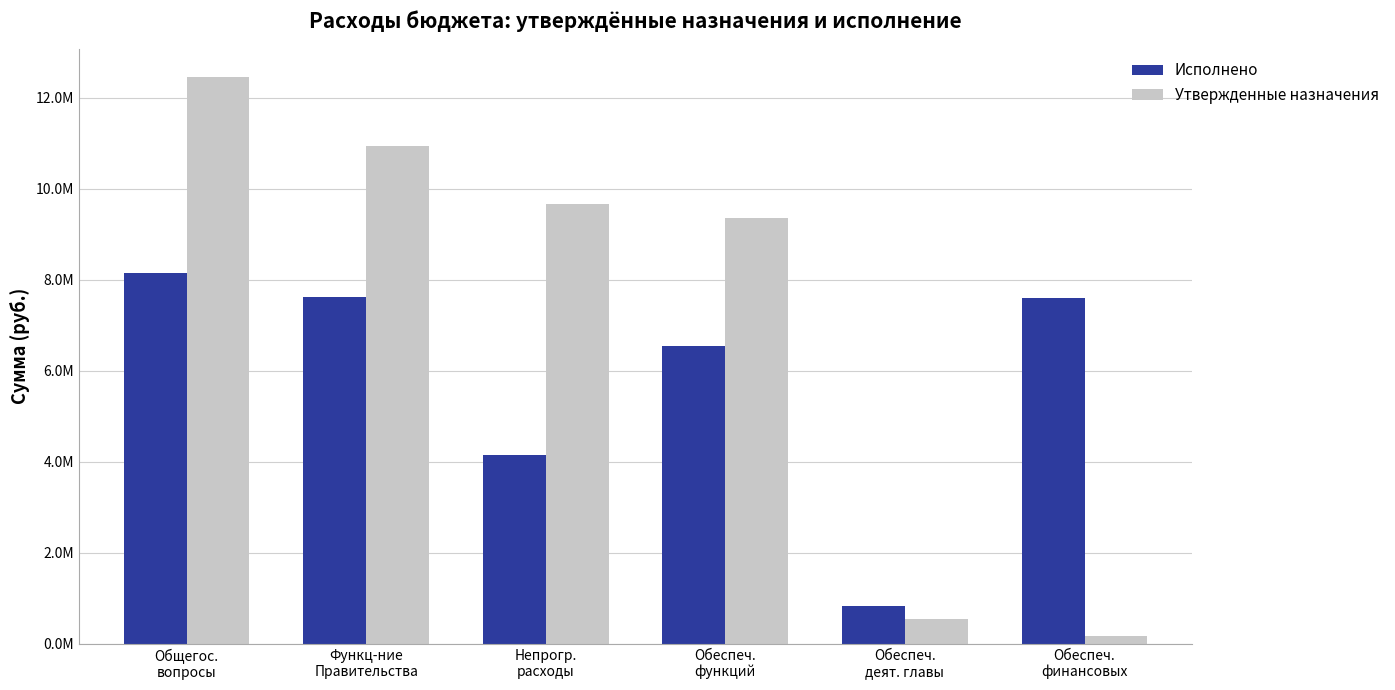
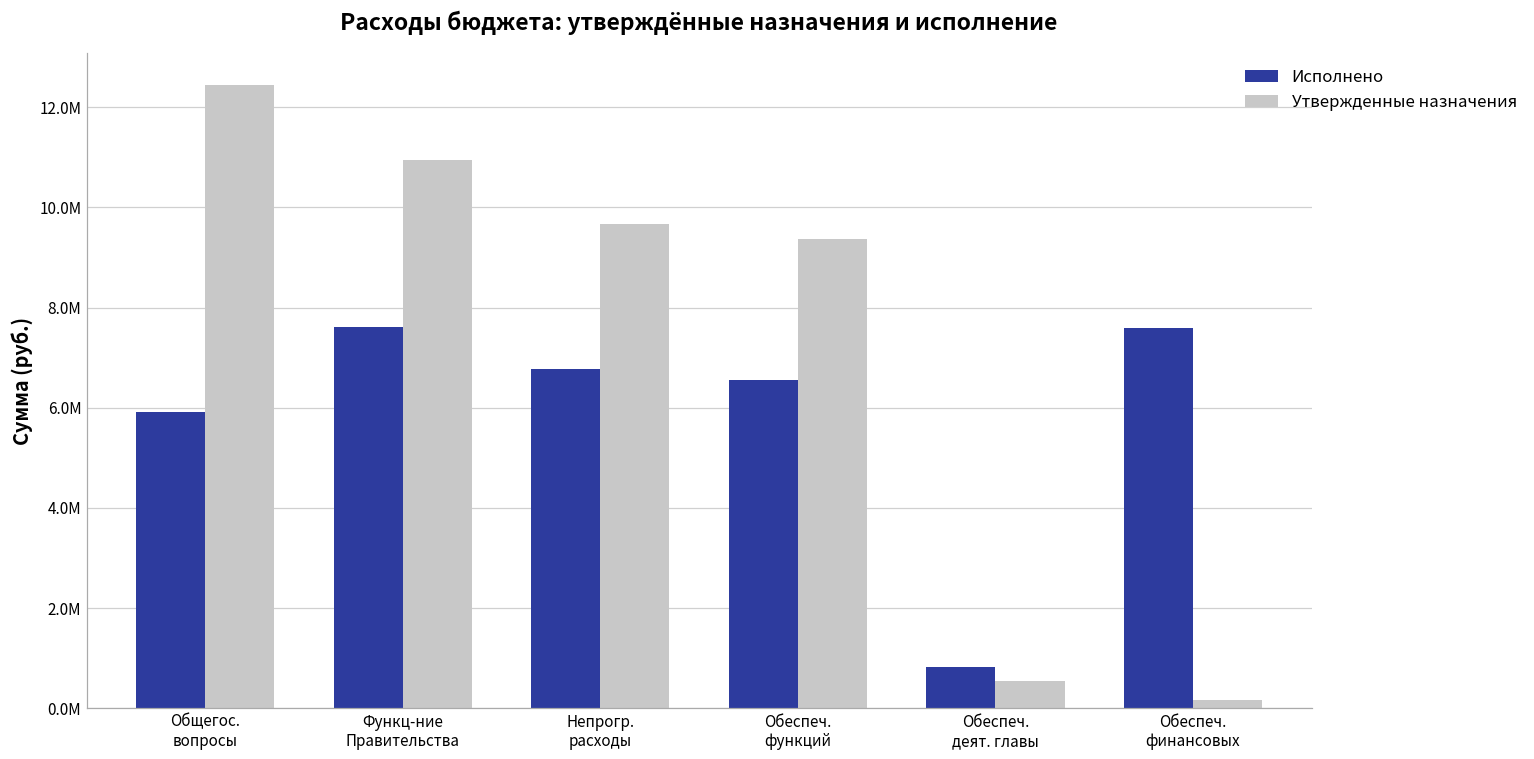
  {
    "Исполнено": {
-     "Общегос. вопросы": 8100000,
+     "Общегос. вопросы": 5900000,
      "Функц-ние Правительства": 7600000,
-     "Непрогр. расходы": 4200000,
+     "Непрогр. расходы": 6800000,
      "Обеспеч. функций": 6500000,
      "Обеспеч. деят. главы": 800000,
      "Обеспеч. финансовых": 7600000
    },
    "Утвержденные назначения": {
      "Общегос. вопросы": 12500000,
      "Функц-ние Правительства": 10900000,
      "Непрогр. расходы": 9700000,
      "Обеспеч. функций": 9400000,
      "Обеспеч. деят. главы": 500000,
      "Обеспеч. финансовых": 200000
    }
  }
